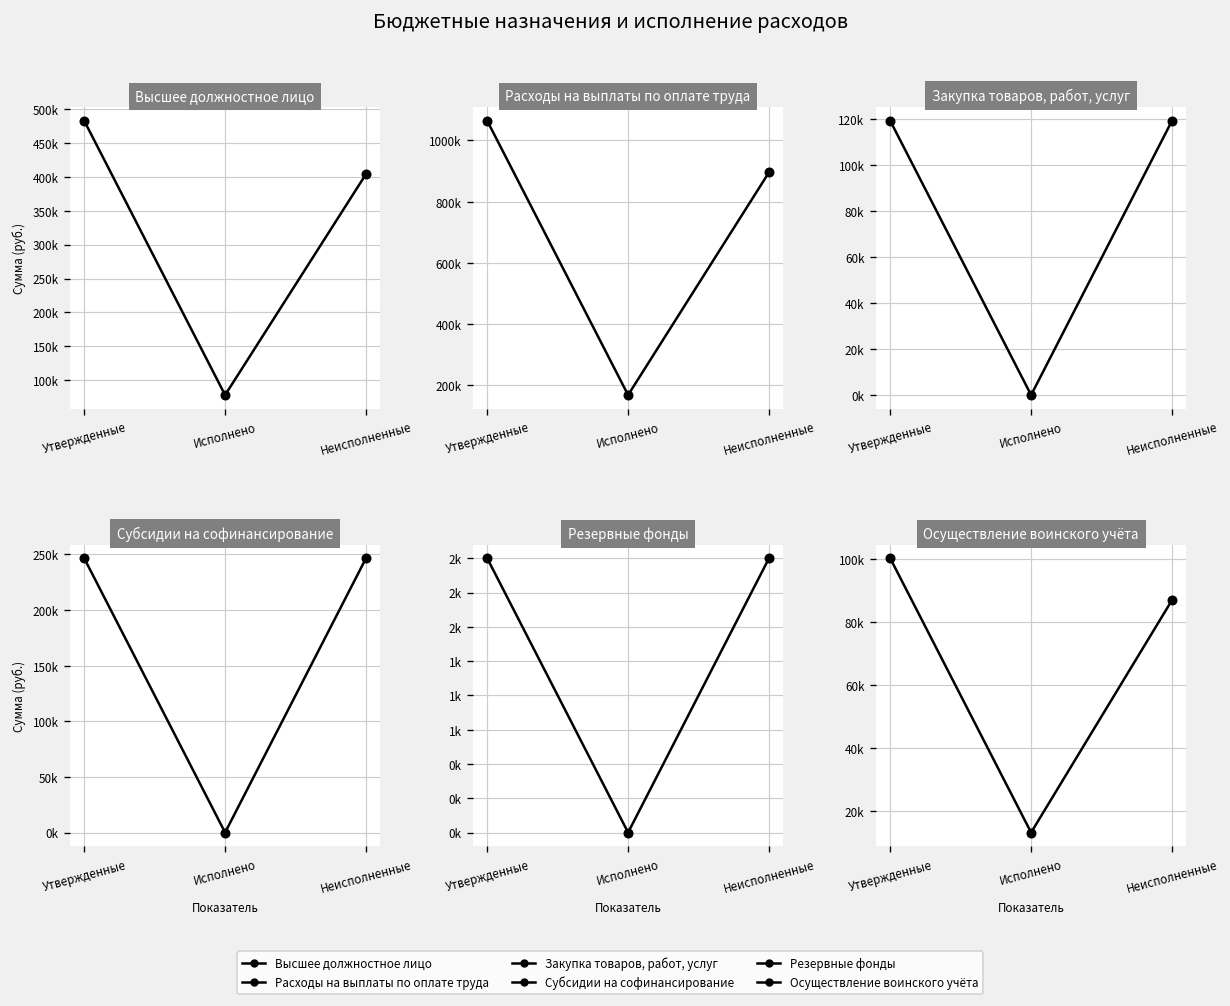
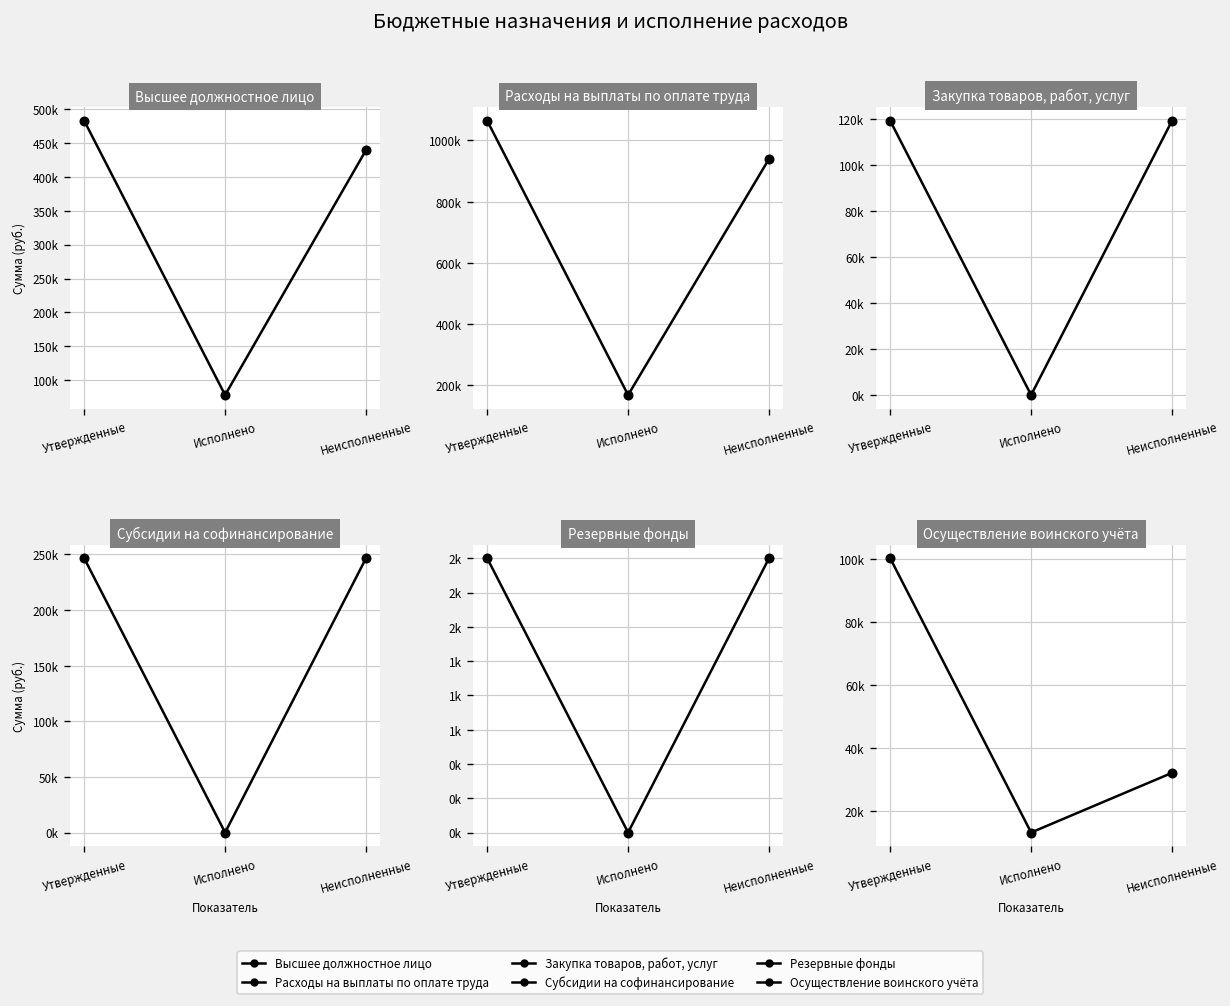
  {
    "Высшее должностное лицо": {
      "Утвержденные": 480000,
      "Исполнено": 80000,
-     "Неисполненные": 400000
+     "Неисполненные": 440000
    },
    "Расходы на выплаты по оплате труда": {
      "Утвержденные": 1060000,
      "Исполнено": 170000,
-     "Неисполненные": 900000
+     "Неисполненные": 940000
    },
    "Закупка товаров, работ, услуг": {
      "Утвержденные": 119000,
      "Исполнено": 0,
      "Неисполненные": 119000
    },
    "Субсидии на софинансирование": {
      "Утвержденные": 250000,
      "Исполнено": 0,
      "Неисполненные": 250000
    },
    "Осуществление воинского учёта": {
      "Утвержденные": 100000,
      "Исполнено": 13000,
-     "Неисполненные": 87000
+     "Неисполненные": 32000
    }
  }
